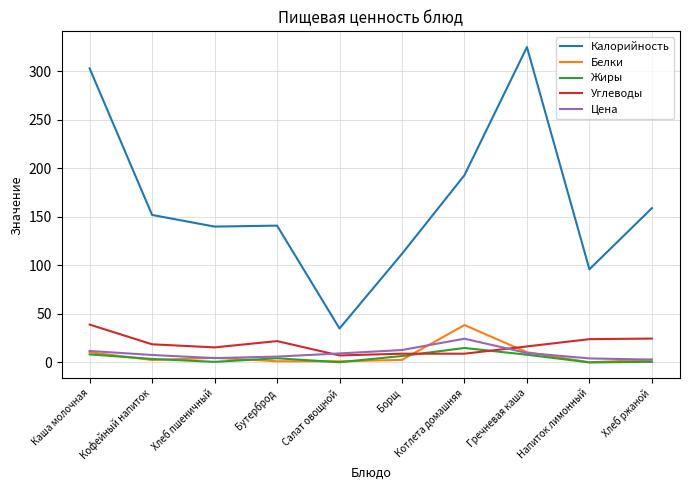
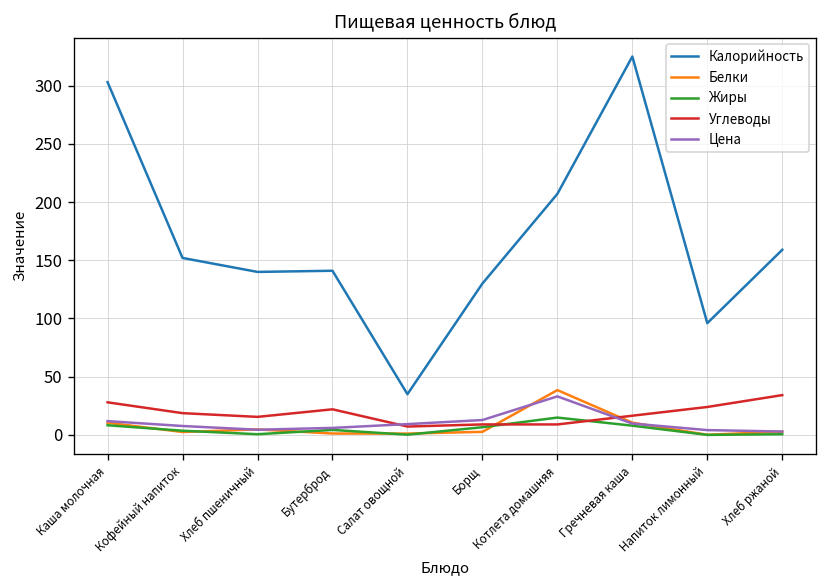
  {
    "Калорийность": {
      "Каша молочная": 300,
      "Кофейный напиток": 150,
      "Хлеб пшеничный": 140,
      "Бутерброд": 140,
      "Салат овощной": 40,
-     "Борщ": 110,
-     "Котлета домашняя": 190,
+     "Борщ": 130,
+     "Котлета домашняя": 210,
      "Гречневая каша": 330,
      "Напиток лимонный": 100,
      "Хлеб ржаной": 160
    },
    "Белки": {
      "Бутерброд": 0,
      "Борщ": 0,
      "Котлета домашняя": 40
    },
    "Жиры": {
      "Хлеб пшеничный": 0,
      "Котлета домашняя": 10
    },
    "Углеводы": {
-     "Каша молочная": 40,
+     "Каша молочная": 30,
      "Кофейный напиток": 20,
      "Хлеб пшеничный": 20,
      "Бутерброд": 20,
      "Котлета домашняя": 10,
      "Гречневая каша": 20,
      "Напиток лимонный": 20,
-     "Хлеб ржаной": 20
+     "Хлеб ржаной": 30
    },
    "Цена": {
      "Кофейный напиток": 10,
      "Борщ": 10,
-     "Котлета домашняя": 20,
+     "Котлета домашняя": 30,
      "Напиток лимонный": 0
    }
  }
